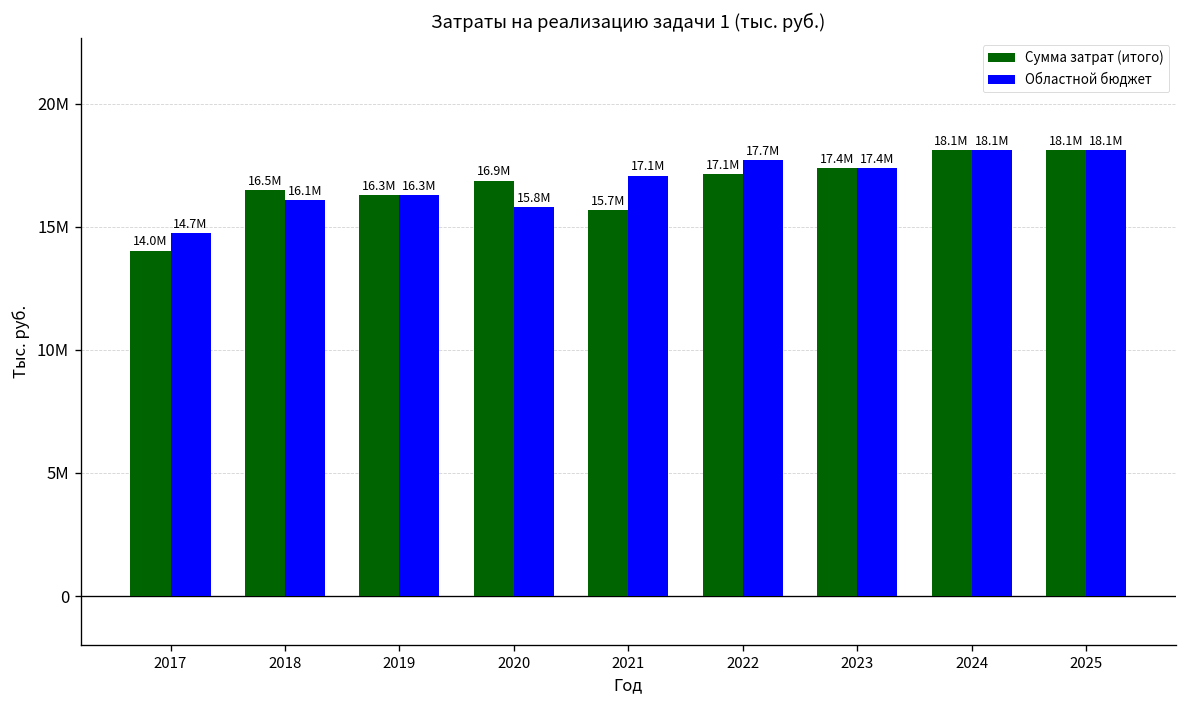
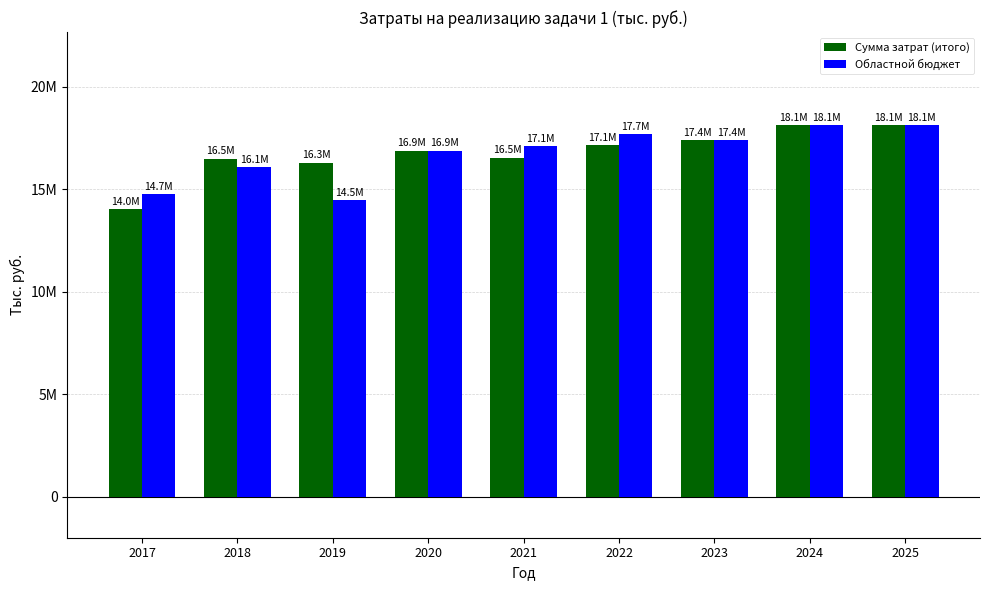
  {
    "Сумма затрат (итого)": {
      "2017": "14.0M",
      "2018": "16.5M",
      "2019": "16.3M",
      "2020": "16.9M",
-     "2021": "15.7M",
+     "2021": "16.5M",
      "2022": "17.1M",
      "2023": "17.4M",
      "2024": "18.1M",
      "2025": "18.1M"
    },
    "Областной бюджет": {
      "2017": "14.7M",
      "2018": "16.1M",
-     "2019": "16.3M",
-     "2020": "15.8M",
+     "2019": "14.5M",
+     "2020": "16.9M",
      "2021": "17.1M",
      "2022": "17.7M",
      "2023": "17.4M",
      "2024": "18.1M",
      "2025": "18.1M"
    }
  }
